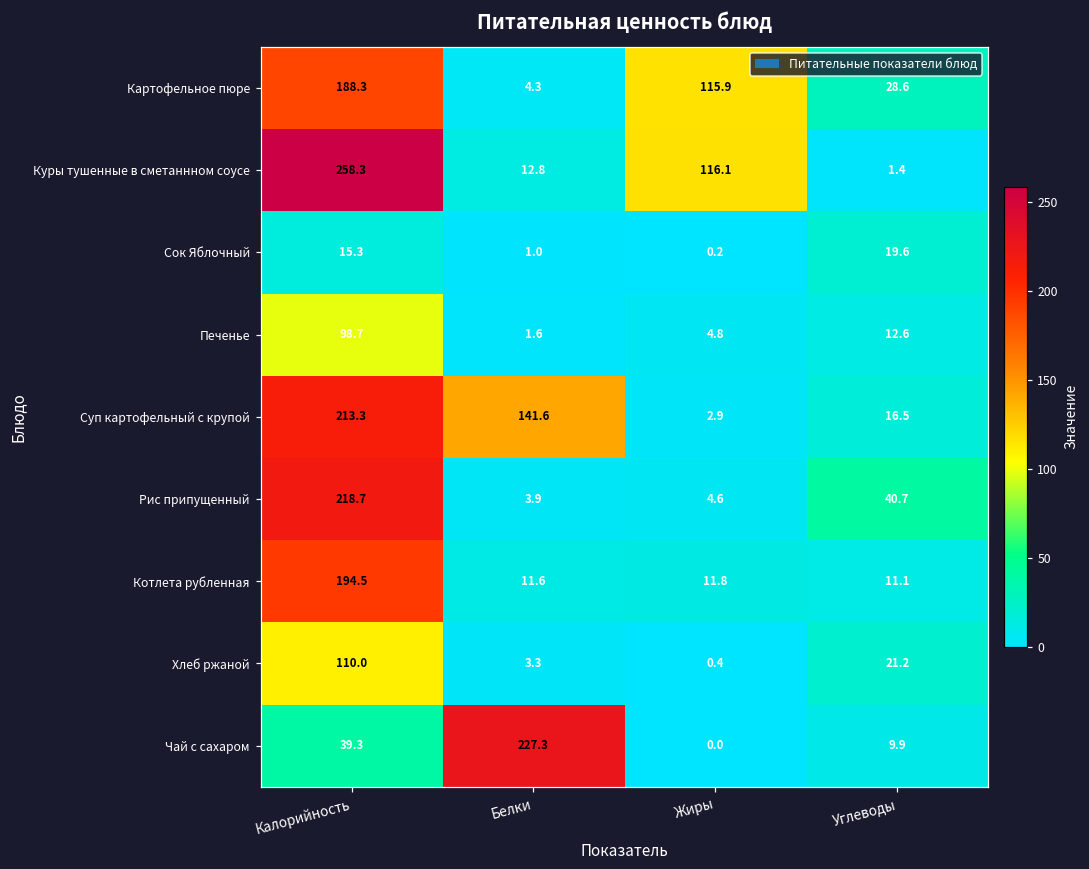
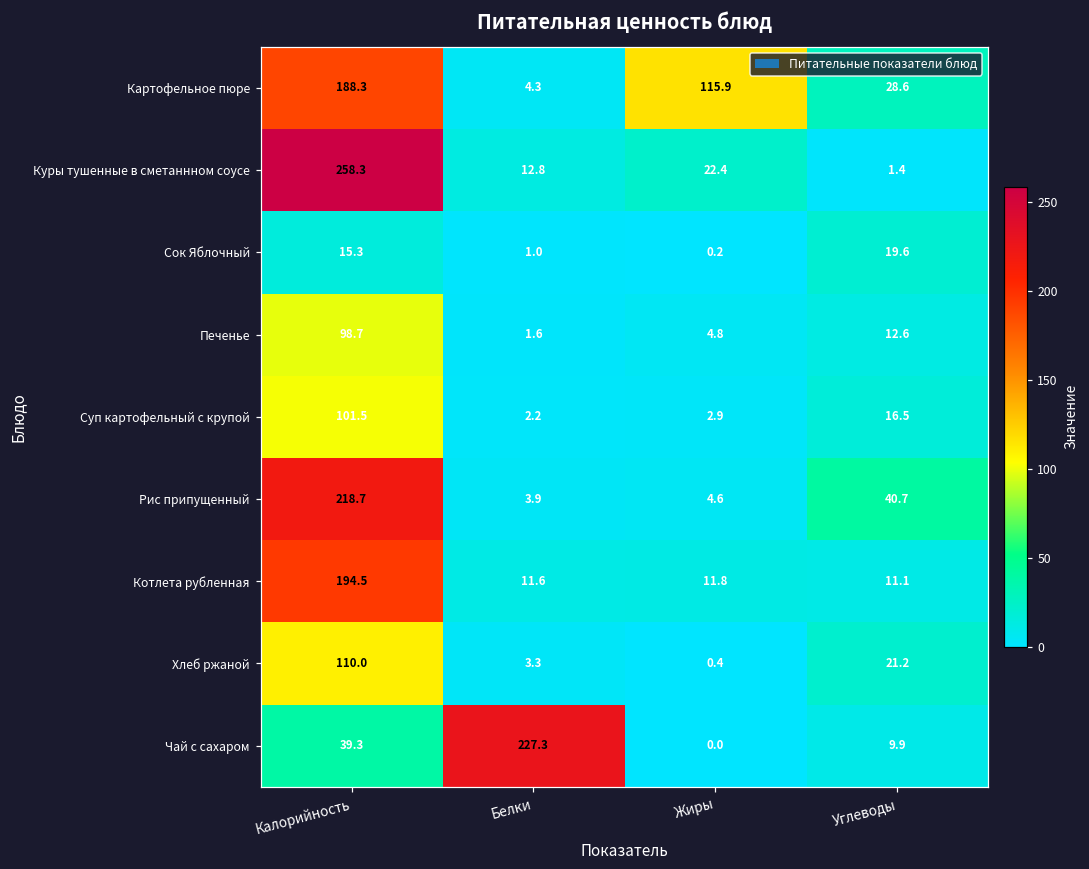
  {
    "Картофельное пюре": {
      "Калорийность": 188.3,
      "Белки": 4.3,
      "Жиры": 115.9,
      "Углеводы": 28.6
    },
    "Куры тушенные в сметаннном соусе": {
      "Калорийность": 258.3,
      "Белки": 12.8,
-     "Жиры": 116.1,
+     "Жиры": 22.4,
      "Углеводы": 1.4
    },
    "Сок Яблочный": {
      "Калорийность": 15.3,
      "Белки": 1.0,
      "Жиры": 0.2,
      "Углеводы": 19.6
    },
    "Печенье": {
      "Калорийность": 98.7,
      "Белки": 1.6,
      "Жиры": 4.8,
      "Углеводы": 12.6
    },
    "Суп картофельный с крупой": {
-     "Калорийность": 213.3,
-     "Белки": 141.6,
+     "Калорийность": 101.5,
+     "Белки": 2.2,
      "Жиры": 2.9,
      "Углеводы": 16.5
    },
    "Рис припущенный": {
      "Калорийность": 218.7,
      "Белки": 3.9,
      "Жиры": 4.6,
      "Углеводы": 40.7
    },
    "Котлета рубленная": {
      "Калорийность": 194.5,
      "Белки": 11.6,
      "Жиры": 11.8,
      "Углеводы": 11.1
    },
    "Хлеб ржаной": {
      "Калорийность": 110.0,
      "Белки": 3.3,
      "Жиры": 0.4,
      "Углеводы": 21.2
    },
    "Чай с сахаром": {
      "Калорийность": 39.3,
      "Белки": 227.3,
      "Жиры": 0.0,
      "Углеводы": 9.9
    }
  }
